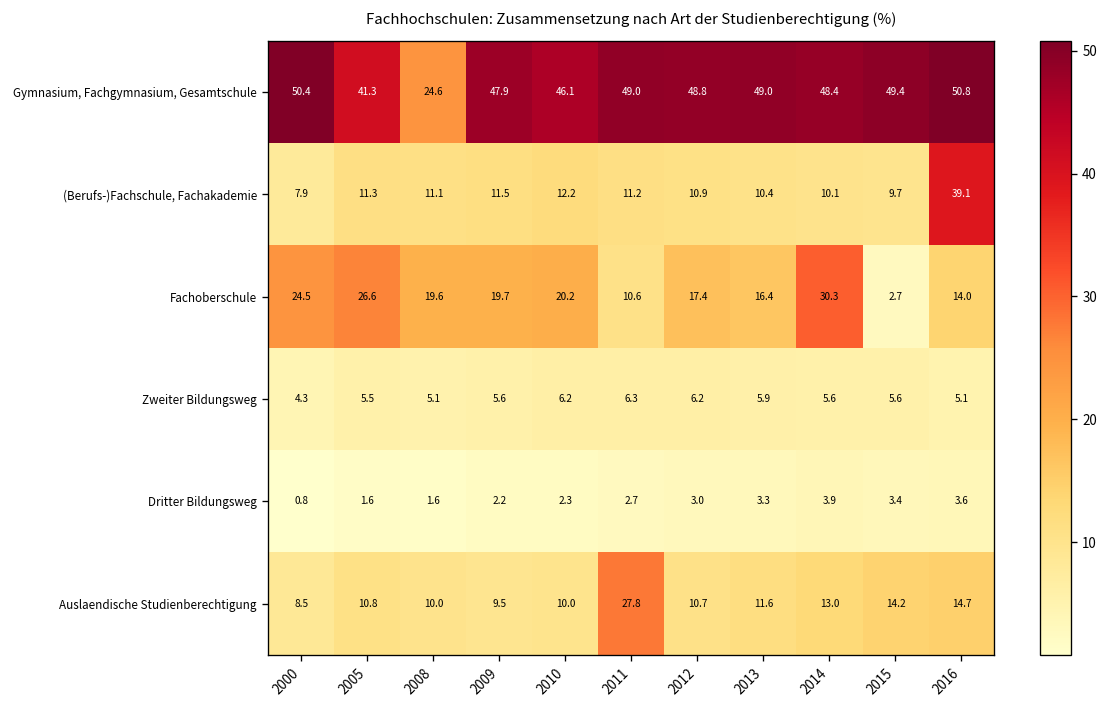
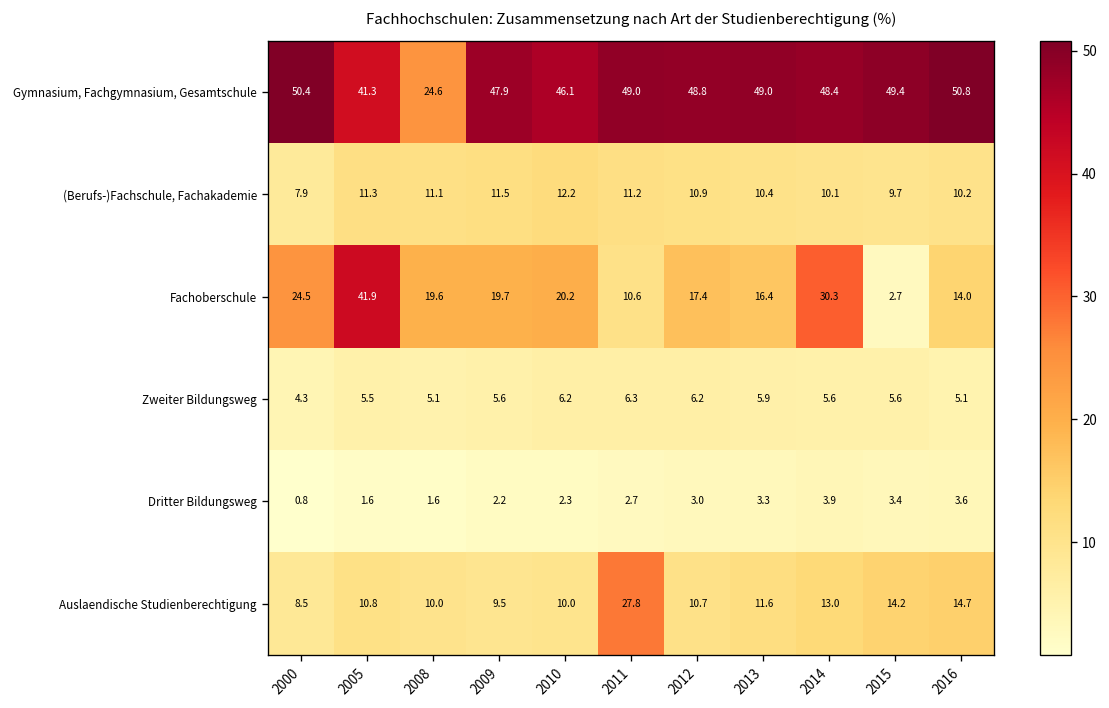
  {
    "Gymnasium, Fachgymnasium, Gesamtschule": {
      "2000": 50.4,
      "2005": 41.3,
      "2008": 24.6,
      "2009": 47.9,
      "2010": 46.1,
      "2011": 49.0,
      "2012": 48.8,
      "2013": 49.0,
      "2014": 48.4,
      "2015": 49.4,
      "2016": 50.8
    },
    "(Berufs-)Fachschule, Fachakademie": {
      "2000": 7.9,
      "2005": 11.3,
      "2008": 11.1,
      "2009": 11.5,
      "2010": 12.2,
      "2011": 11.2,
      "2012": 10.9,
      "2013": 10.4,
      "2014": 10.1,
      "2015": 9.7,
-     "2016": 39.1
+     "2016": 10.2
    },
    "Fachoberschule": {
      "2000": 24.5,
-     "2005": 26.6,
+     "2005": 41.9,
      "2008": 19.6,
      "2009": 19.7,
      "2010": 20.2,
      "2011": 10.6,
      "2012": 17.4,
      "2013": 16.4,
      "2014": 30.3,
      "2015": 2.7,
      "2016": 14.0
    },
    "Zweiter Bildungsweg": {
      "2000": 4.3,
      "2005": 5.5,
      "2008": 5.1,
      "2009": 5.6,
      "2010": 6.2,
      "2011": 6.3,
      "2012": 6.2,
      "2013": 5.9,
      "2014": 5.6,
      "2015": 5.6,
      "2016": 5.1
    },
    "Dritter Bildungsweg": {
      "2000": 0.8,
      "2005": 1.6,
      "2008": 1.6,
      "2009": 2.2,
      "2010": 2.3,
      "2011": 2.7,
      "2012": 3.0,
      "2013": 3.3,
      "2014": 3.9,
      "2015": 3.4,
      "2016": 3.6
    },
    "Auslaendische Studienberechtigung": {
      "2000": 8.5,
      "2005": 10.8,
      "2008": 10.0,
      "2009": 9.5,
      "2010": 10.0,
      "2011": 27.8,
      "2012": 10.7,
      "2013": 11.6,
      "2014": 13.0,
      "2015": 14.2,
      "2016": 14.7
    }
  }
